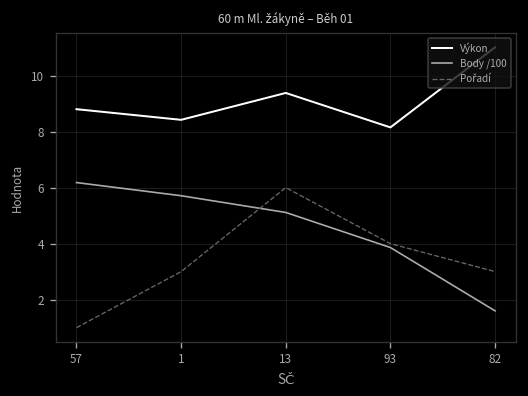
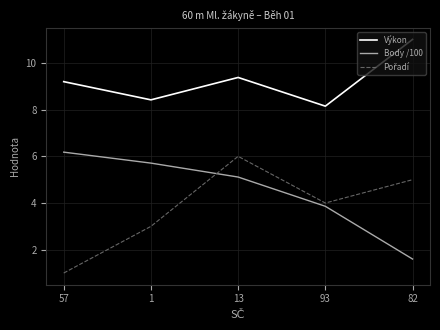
  {
    "Výkon": {
-     "57": 8.8,
+     "57": 9.2,
      "1": 8.4,
      "13": 9.4,
      "93": 8.2
    },
    "Body /100": {
      "57": 6.2,
      "1": 5.7,
      "13": 5.1,
      "93": 3.9,
      "82": 1.6
    },
    "Pořadí": {
      "57": 1,
      "1": 3,
      "13": 6,
      "93": 4,
-     "82": 3
+     "82": 5
    }
  }
